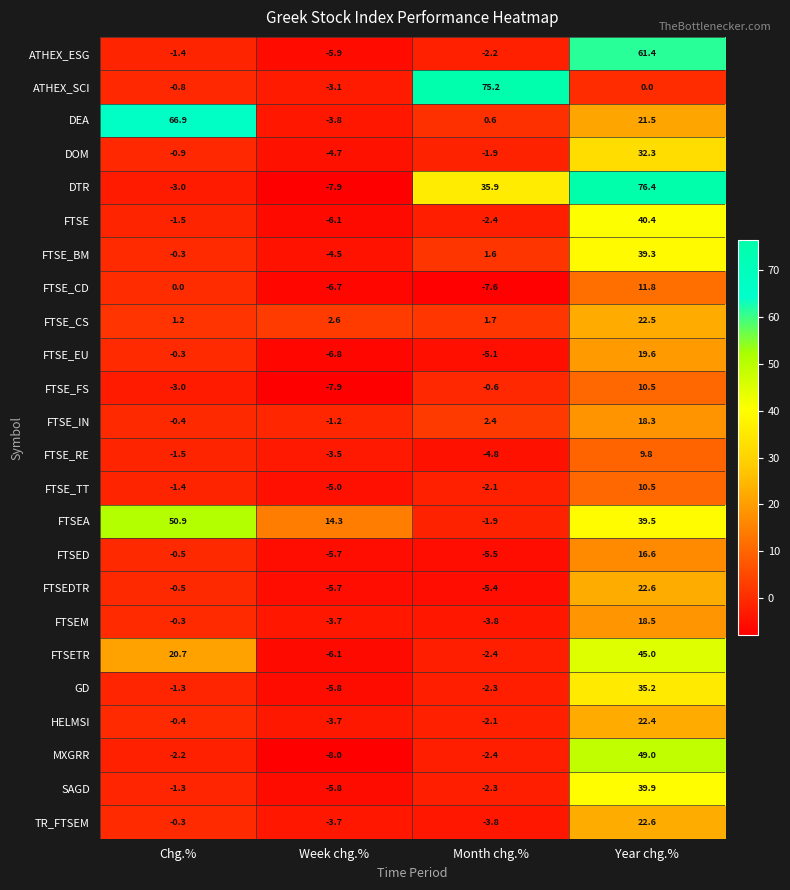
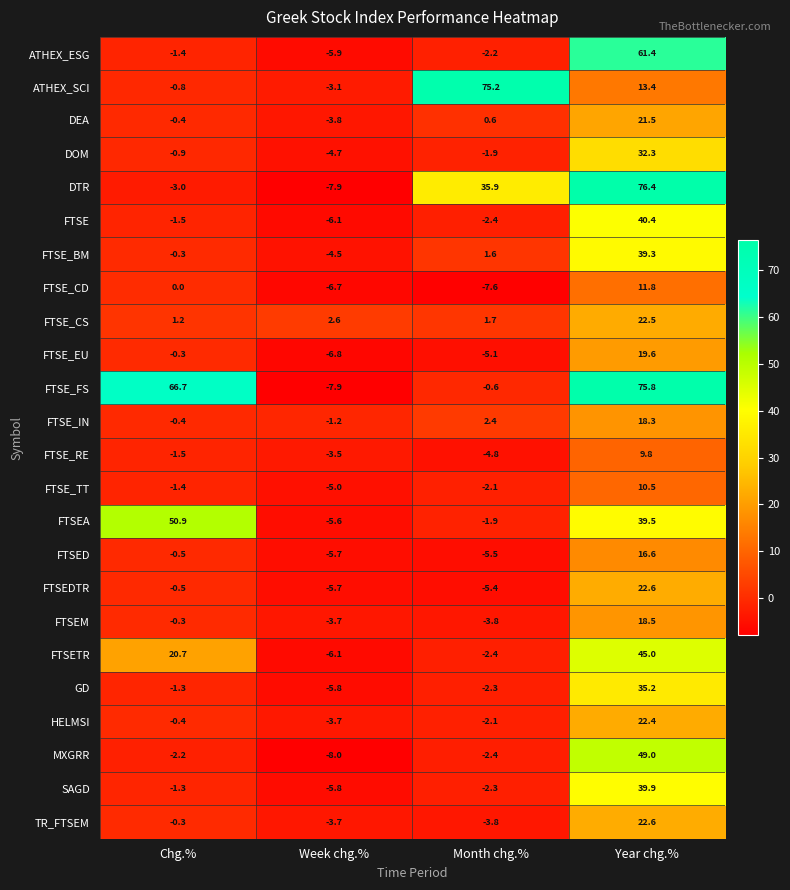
  {
    "ATHEX_ESG": {
      "Chg.%": -1.4,
      "Week chg.%": -5.9,
      "Month chg.%": -2.2,
      "Year chg.%": 61.4
    },
    "ATHEX_SCI": {
      "Chg.%": -0.8,
      "Week chg.%": -3.1,
      "Month chg.%": 75.2,
-     "Year chg.%": 0.0
+     "Year chg.%": 13.4
    },
    "DEA": {
-     "Chg.%": 66.9,
+     "Chg.%": -0.4,
      "Week chg.%": -3.8,
      "Month chg.%": 0.6,
      "Year chg.%": 21.5
    },
    "DOM": {
      "Chg.%": -0.9,
      "Week chg.%": -4.7,
      "Month chg.%": -1.9,
      "Year chg.%": 32.3
    },
    "DTR": {
      "Chg.%": -3.0,
      "Week chg.%": -7.9,
      "Month chg.%": 35.9,
      "Year chg.%": 76.4
    },
    "FTSE": {
      "Chg.%": -1.5,
      "Week chg.%": -6.1,
      "Month chg.%": -2.4,
      "Year chg.%": 40.4
    },
    "FTSE_BM": {
      "Chg.%": -0.3,
      "Week chg.%": -4.5,
      "Month chg.%": 1.6,
      "Year chg.%": 39.3
    },
    "FTSE_CD": {
      "Chg.%": 0.0,
      "Week chg.%": -6.7,
      "Month chg.%": -7.6,
      "Year chg.%": 11.8
    },
    "FTSE_CS": {
      "Chg.%": 1.2,
      "Week chg.%": 2.6,
      "Month chg.%": 1.7,
      "Year chg.%": 22.5
    },
    "FTSE_EU": {
      "Chg.%": -0.3,
      "Week chg.%": -6.8,
      "Month chg.%": -5.1,
      "Year chg.%": 19.6
    },
    "FTSE_FS": {
-     "Chg.%": -3.0,
+     "Chg.%": 66.7,
      "Week chg.%": -7.9,
      "Month chg.%": -0.6,
-     "Year chg.%": 10.5
+     "Year chg.%": 75.8
    },
    "FTSE_IN": {
      "Chg.%": -0.4,
      "Week chg.%": -1.2,
      "Month chg.%": 2.4,
      "Year chg.%": 18.3
    },
    "FTSE_RE": {
      "Chg.%": -1.5,
      "Week chg.%": -3.5,
      "Month chg.%": -4.8,
      "Year chg.%": 9.8
    },
    "FTSE_TT": {
      "Chg.%": -1.4,
      "Week chg.%": -5.0,
      "Month chg.%": -2.1,
      "Year chg.%": 10.5
    },
    "FTSEA": {
      "Chg.%": 50.9,
-     "Week chg.%": 14.3,
+     "Week chg.%": -5.6,
      "Month chg.%": -1.9,
      "Year chg.%": 39.5
    },
    "FTSED": {
      "Chg.%": -0.5,
      "Week chg.%": -5.7,
      "Month chg.%": -5.5,
      "Year chg.%": 16.6
    },
    "FTSEDTR": {
      "Chg.%": -0.5,
      "Week chg.%": -5.7,
      "Month chg.%": -5.4,
      "Year chg.%": 22.6
    },
    "FTSEM": {
      "Chg.%": -0.3,
      "Week chg.%": -3.7,
      "Month chg.%": -3.8,
      "Year chg.%": 18.5
    },
    "FTSETR": {
      "Chg.%": 20.7,
      "Week chg.%": -6.1,
      "Month chg.%": -2.4,
      "Year chg.%": 45.0
    },
    "GD": {
      "Chg.%": -1.3,
      "Week chg.%": -5.8,
      "Month chg.%": -2.3,
      "Year chg.%": 35.2
    },
    "HELMSI": {
      "Chg.%": -0.4,
      "Week chg.%": -3.7,
      "Month chg.%": -2.1,
      "Year chg.%": 22.4
    },
    "MXGRR": {
      "Chg.%": -2.2,
      "Week chg.%": -8.0,
      "Month chg.%": -2.4,
      "Year chg.%": 49.0
    },
    "SAGD": {
      "Chg.%": -1.3,
      "Week chg.%": -5.8,
      "Month chg.%": -2.3,
      "Year chg.%": 39.9
    },
    "TR_FTSEM": {
      "Chg.%": -0.3,
      "Week chg.%": -3.7,
      "Month chg.%": -3.8,
      "Year chg.%": 22.6
    }
  }
